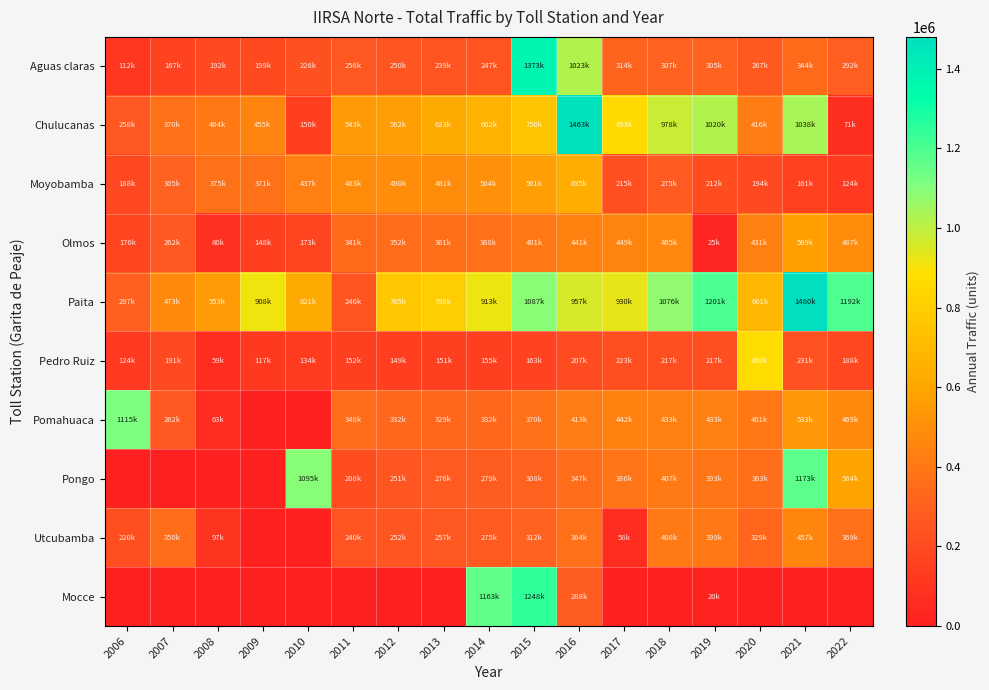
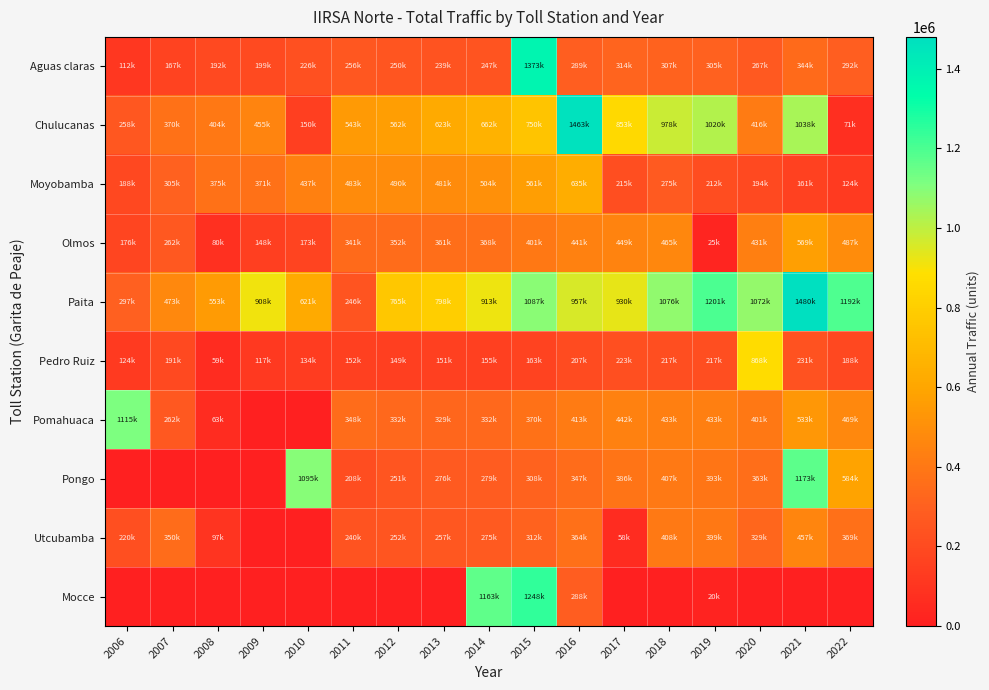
  {
    "Aguas claras": {
      "2006": "112k",
      "2007": "167k",
      "2008": "192k",
      "2009": "199k",
      "2010": "226k",
      "2011": "256k",
      "2012": "250k",
      "2013": "239k",
      "2014": "247k",
      "2015": "1373k",
-     "2016": "1023k",
+     "2016": "289k",
      "2017": "314k",
      "2018": "307k",
      "2019": "305k",
      "2020": "267k",
      "2021": "344k",
      "2022": "292k"
    },
    "Chulucanas": {
      "2006": "258k",
      "2007": "370k",
      "2008": "404k",
      "2009": "455k",
      "2010": "150k",
      "2011": "543k",
      "2012": "562k",
      "2013": "623k",
      "2014": "662k",
      "2015": "750k",
      "2016": "1463k",
      "2017": "853k",
      "2018": "978k",
      "2019": "1020k",
      "2020": "416k",
      "2021": "1038k",
      "2022": "71k"
    },
    "Moyobamba": {
      "2006": "188k",
      "2007": "305k",
      "2008": "375k",
      "2009": "371k",
      "2010": "437k",
      "2011": "483k",
      "2012": "490k",
      "2013": "481k",
      "2014": "504k",
      "2015": "561k",
      "2016": "635k",
      "2017": "215k",
      "2018": "275k",
      "2019": "212k",
      "2020": "194k",
      "2021": "161k",
      "2022": "124k"
    },
    "Olmos": {
      "2006": "176k",
      "2007": "262k",
      "2008": "80k",
      "2009": "148k",
      "2010": "173k",
      "2011": "341k",
      "2012": "352k",
      "2013": "361k",
      "2014": "368k",
      "2015": "401k",
      "2016": "441k",
      "2017": "449k",
      "2018": "465k",
      "2019": "25k",
      "2020": "431k",
      "2021": "569k",
      "2022": "487k"
    },
    "Paita": {
      "2006": "297k",
      "2007": "473k",
      "2008": "553k",
      "2009": "908k",
      "2010": "621k",
      "2011": "246k",
      "2012": "765k",
      "2013": "798k",
      "2014": "913k",
      "2015": "1087k",
      "2016": "957k",
      "2017": "930k",
      "2018": "1076k",
      "2019": "1201k",
-     "2020": "681k",
+     "2020": "1072k",
      "2021": "1480k",
      "2022": "1192k"
    },
    "Pedro Ruiz": {
      "2006": "124k",
      "2007": "191k",
      "2008": "59k",
      "2009": "117k",
      "2010": "134k",
      "2011": "152k",
      "2012": "149k",
      "2013": "151k",
      "2014": "155k",
      "2015": "163k",
      "2016": "207k",
      "2017": "223k",
      "2018": "217k",
      "2019": "217k",
      "2020": "868k",
      "2021": "231k",
      "2022": "188k"
    },
    "Pomahuaca": {
      "2006": "1115k",
      "2007": "262k",
      "2008": "63k",
      "2011": "348k",
      "2012": "332k",
      "2013": "329k",
      "2014": "332k",
      "2015": "370k",
      "2016": "413k",
      "2017": "442k",
      "2018": "433k",
      "2019": "433k",
      "2020": "401k",
      "2021": "533k",
      "2022": "469k"
    },
    "Pongo": {
      "2010": "1095k",
      "2011": "208k",
      "2012": "251k",
      "2013": "276k",
      "2014": "279k",
      "2015": "308k",
      "2016": "347k",
      "2017": "386k",
      "2018": "407k",
      "2019": "393k",
      "2020": "363k",
      "2021": "1173k",
      "2022": "584k"
    },
    "Utcubamba": {
      "2006": "220k",
      "2007": "350k",
      "2008": "97k",
      "2011": "240k",
      "2012": "252k",
      "2013": "257k",
      "2014": "275k",
      "2015": "312k",
      "2016": "364k",
      "2017": "58k",
      "2018": "408k",
      "2019": "399k",
      "2020": "329k",
      "2021": "457k",
      "2022": "369k"
    },
    "Mocce": {
      "2014": "1163k",
      "2015": "1248k",
      "2016": "288k",
      "2019": "20k"
    }
  }
